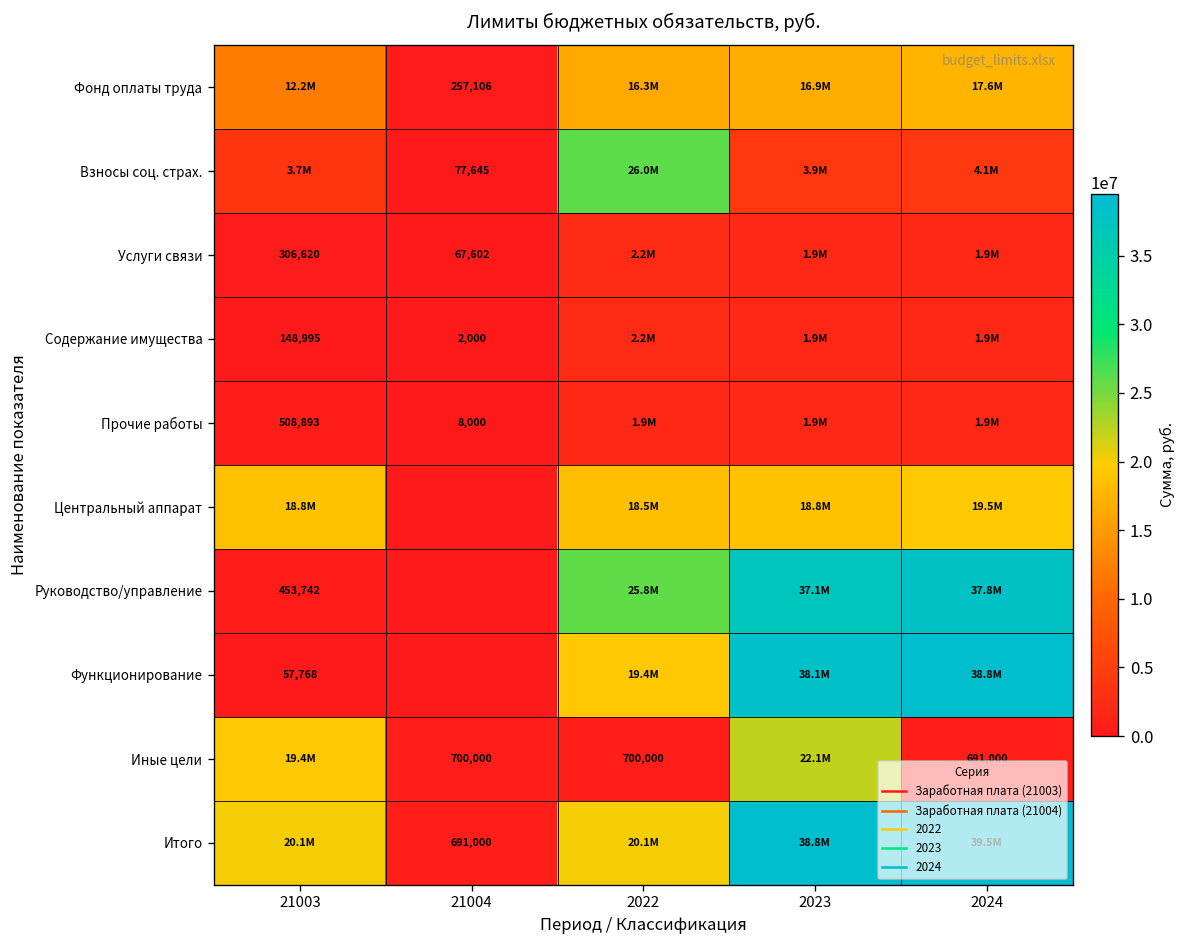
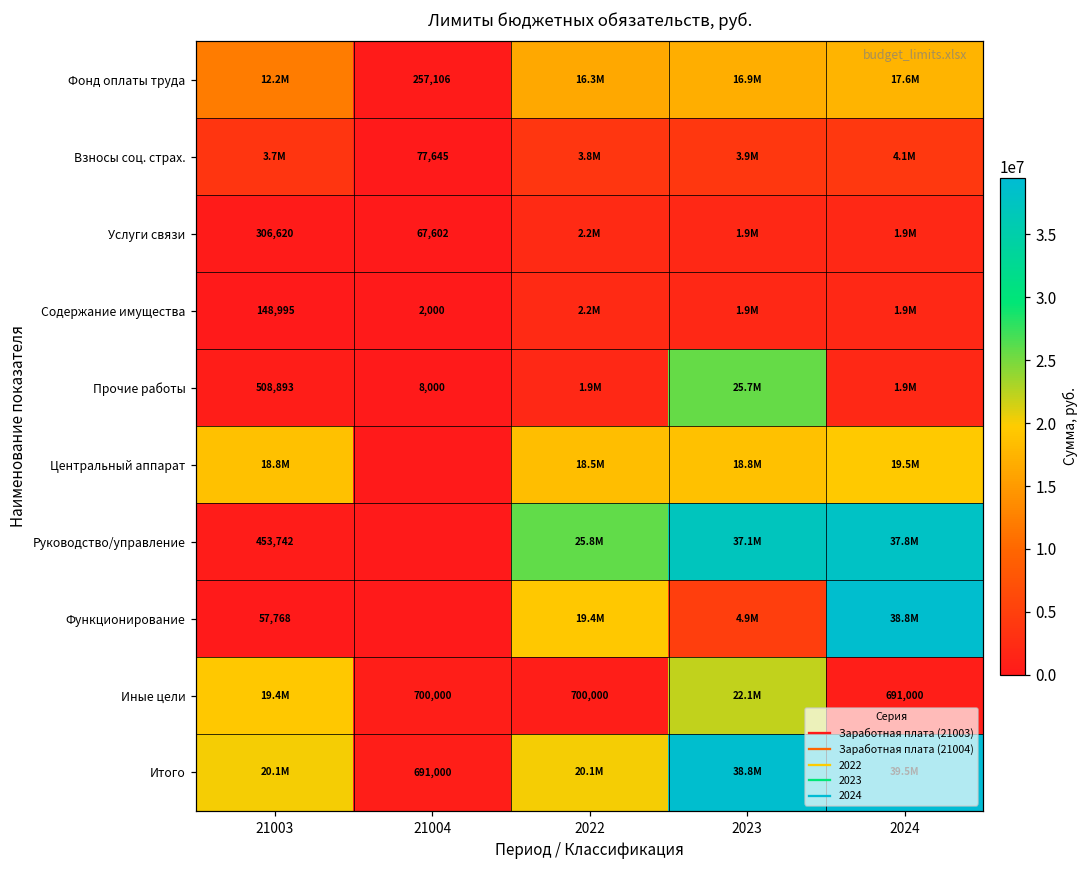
  {
    "Фонд оплаты труда": {
      "21003": "12.2M",
      "21004": "257,106",
      "2022": "16.3M",
      "2023": "16.9M"
    },
    "Взносы соц. страх.": {
      "21003": "3.7M",
      "21004": "77,645",
-     "2022": "26.0M",
+     "2022": "3.8M",
      "2023": "3.9M",
      "2024": "4.1M"
    },
    "Услуги связи": {
      "21003": "306,620",
      "21004": "67,602",
      "2022": "2.2M",
      "2023": "1.9M",
      "2024": "1.9M"
    },
    "Содержание имущества": {
      "21003": "148,995",
      "21004": "2,000",
      "2022": "2.2M",
      "2023": "1.9M",
      "2024": "1.9M"
    },
    "Прочие работы": {
      "21003": "508,893",
      "21004": "8,000",
      "2022": "1.9M",
-     "2023": "1.9M",
+     "2023": "25.7M",
      "2024": "1.9M"
    },
    "Центральный аппарат": {
      "21003": "18.8M",
      "2022": "18.5M",
      "2023": "18.8M",
      "2024": "19.5M"
    },
    "Руководство/управление": {
      "21003": "453,742",
      "2022": "25.8M",
      "2023": "37.1M",
      "2024": "37.8M"
    },
    "Функционирование": {
      "21003": "57,768",
      "2022": "19.4M",
-     "2023": "38.1M",
+     "2023": "4.9M",
      "2024": "38.8M"
    },
    "Иные цели": {
      "21003": "19.4M",
      "21004": "700,000",
      "2022": "700,000",
      "2023": "22.1M",
      "2024": "691,000"
    },
    "Итого": {
      "21003": "20.1M",
      "21004": "691,000",
      "2022": "20.1M",
      "2023": "38.8M"
    }
  }
